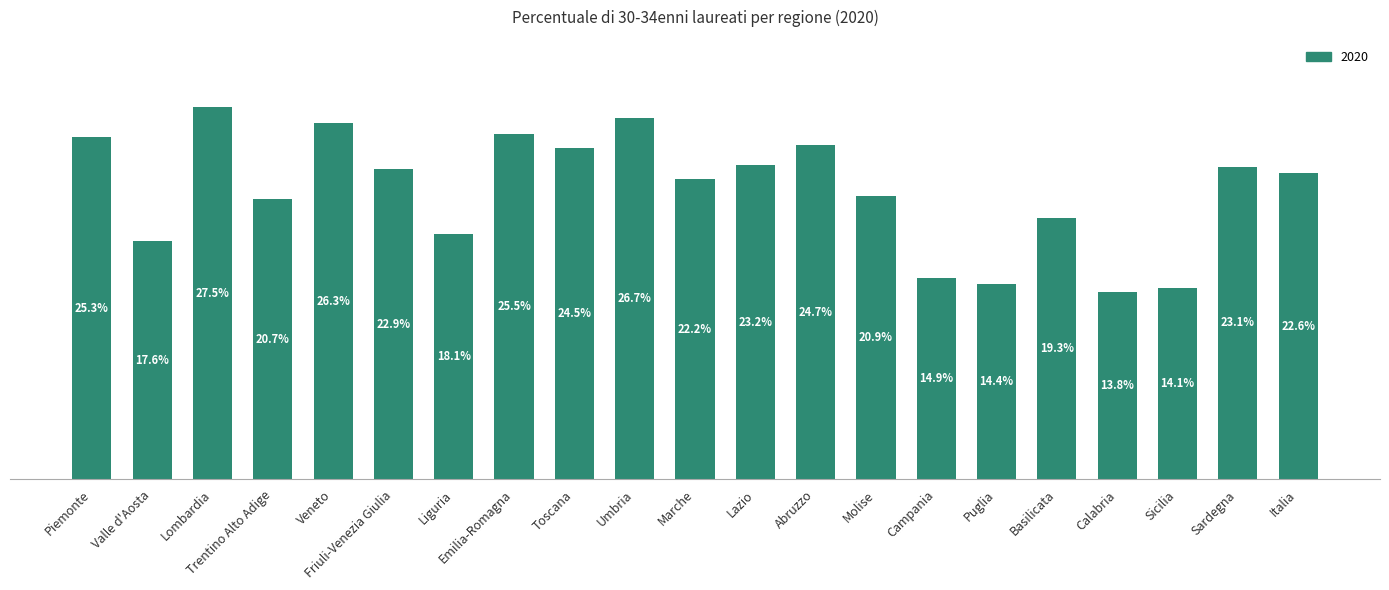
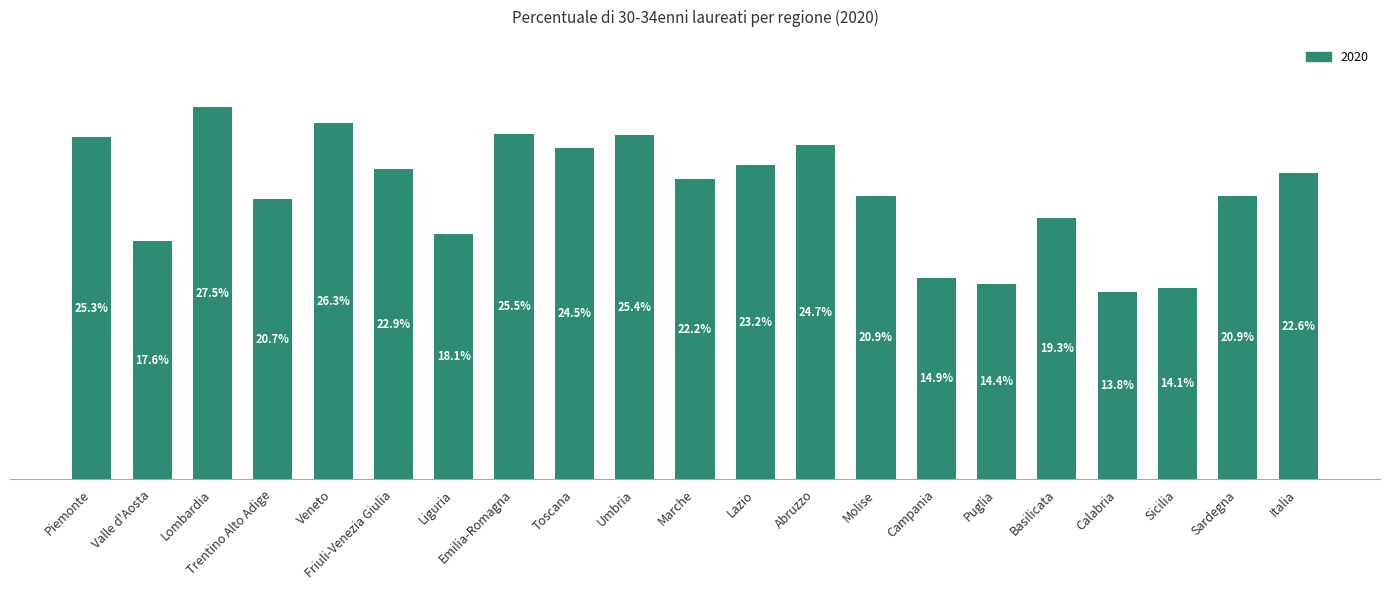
  {
    "Piemonte": "25.3%",
    "Valle d'Aosta": "17.6%",
    "Lombardia": "27.5%",
    "Trentino Alto Adige": "20.7%",
    "Veneto": "26.3%",
    "Friuli-Venezia Giulia": "22.9%",
    "Liguria": "18.1%",
    "Emilia-Romagna": "25.5%",
    "Toscana": "24.5%",
-   "Umbria": "26.7%",
+   "Umbria": "25.4%",
    "Marche": "22.2%",
    "Lazio": "23.2%",
    "Abruzzo": "24.7%",
    "Molise": "20.9%",
    "Campania": "14.9%",
    "Puglia": "14.4%",
    "Basilicata": "19.3%",
    "Calabria": "13.8%",
    "Sicilia": "14.1%",
-   "Sardegna": "23.1%",
+   "Sardegna": "20.9%",
    "Italia": "22.6%"
  }
